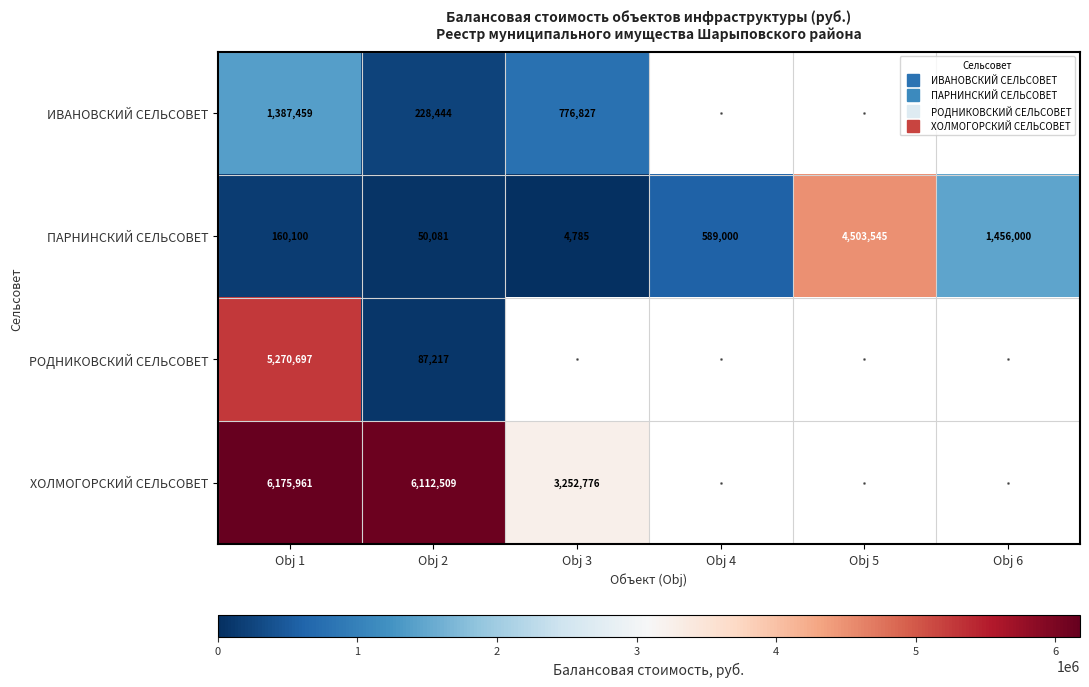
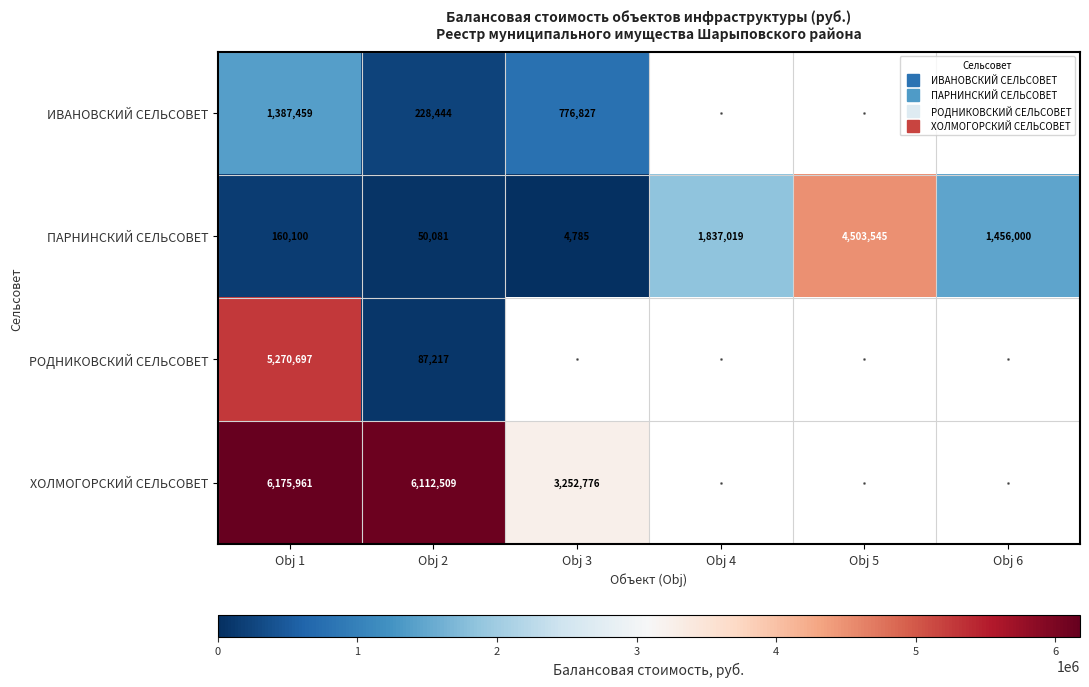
  {
    "ИВАНОВСКИЙ СЕЛЬСОВЕТ": {
      "Obj 1": "1,387,459",
      "Obj 2": "228,444",
      "Obj 3": "776,827"
    },
    "ПАРНИНСКИЙ СЕЛЬСОВЕТ": {
      "Obj 1": "160,100",
      "Obj 2": "50,081",
      "Obj 3": "4,785",
-     "Obj 4": "589,000",
+     "Obj 4": "1,837,019",
      "Obj 5": "4,503,545",
      "Obj 6": "1,456,000"
    },
    "РОДНИКОВСКИЙ СЕЛЬСОВЕТ": {
      "Obj 1": "5,270,697",
      "Obj 2": "87,217"
    },
    "ХОЛМОГОРСКИЙ СЕЛЬСОВЕТ": {
      "Obj 1": "6,175,961",
      "Obj 2": "6,112,509",
      "Obj 3": "3,252,776"
    }
  }
